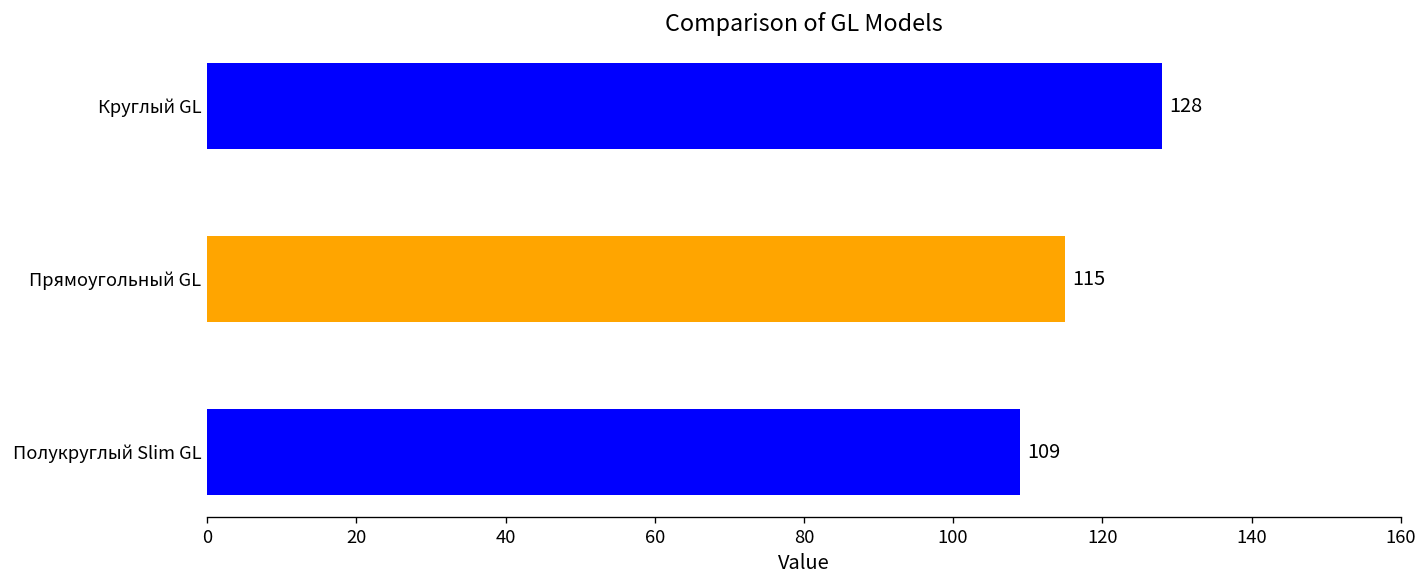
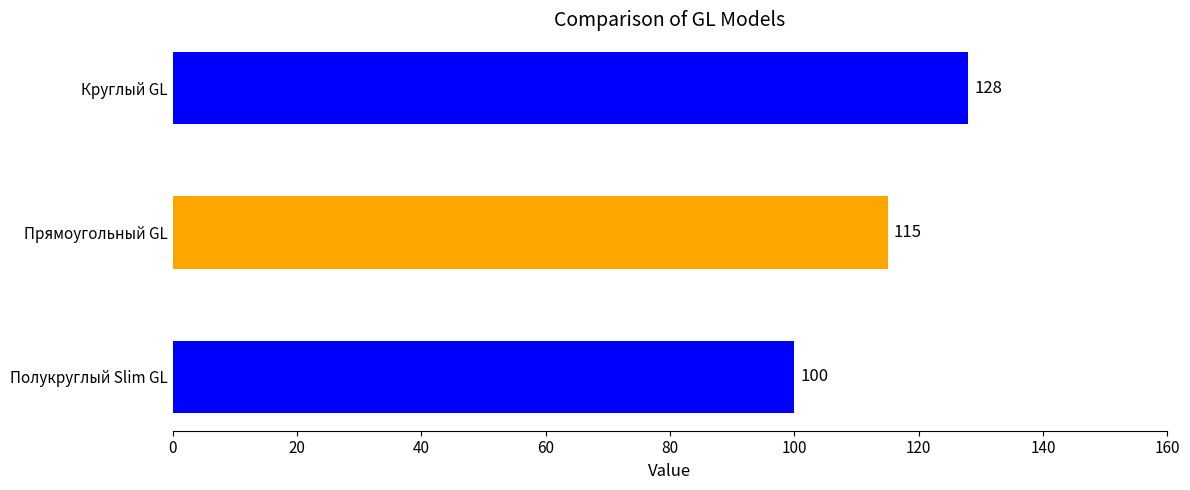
  {
    "Круглый GL": 128,
    "Прямоугольный GL": 115,
-   "Полукруглый Slim GL": 109
+   "Полукруглый Slim GL": 100
  }
